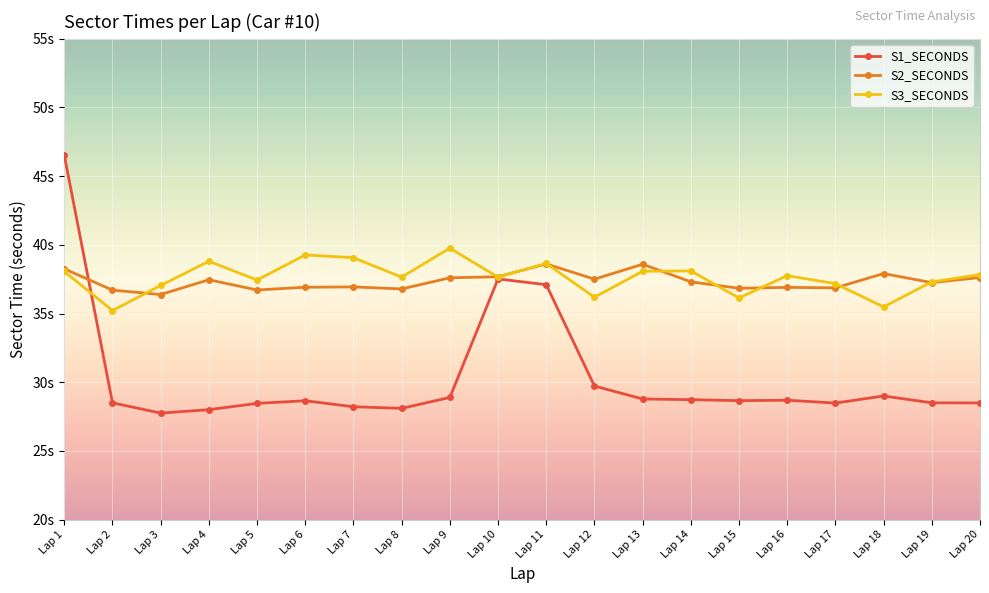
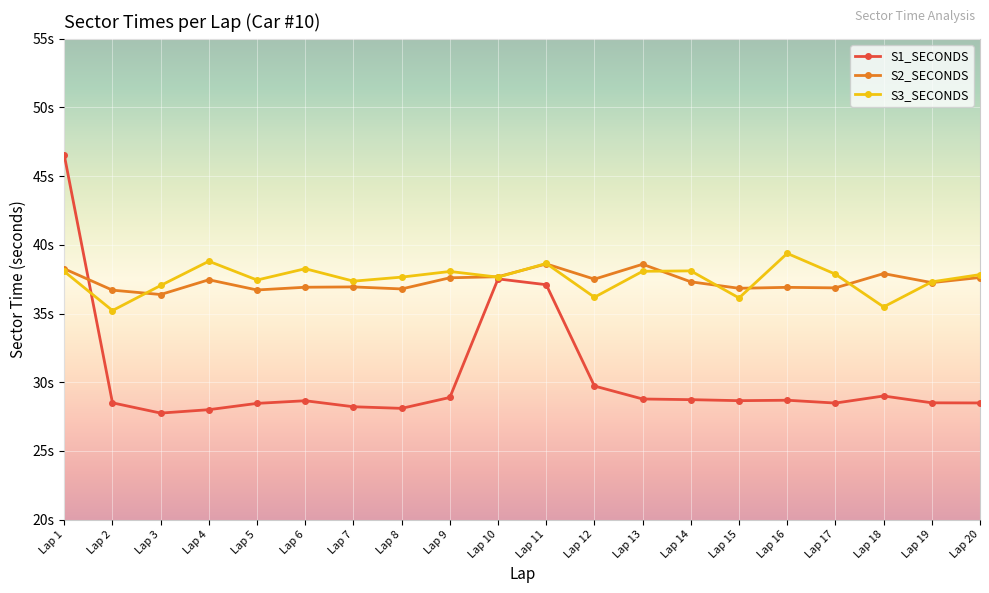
  {
    "S3_SECONDS": {
      "Lap 1": "38.1s",
      "Lap 2": "35.2s",
      "Lap 3": "37.0s",
      "Lap 4": "38.8s",
      "Lap 5": "37.4s",
-     "Lap 6": "39.3s",
-     "Lap 7": "39.1s",
+     "Lap 6": "38.3s",
+     "Lap 7": "37.4s",
      "Lap 8": "37.7s",
-     "Lap 9": "39.8s",
+     "Lap 9": "38.1s",
      "Lap 12": "36.2s",
      "Lap 13": "38.1s",
      "Lap 14": "38.1s",
      "Lap 15": "36.1s",
-     "Lap 16": "37.8s",
-     "Lap 17": "37.2s",
+     "Lap 16": "39.4s",
+     "Lap 17": "37.9s",
      "Lap 18": "35.5s",
      "Lap 20": "37.8s"
    }
  }
